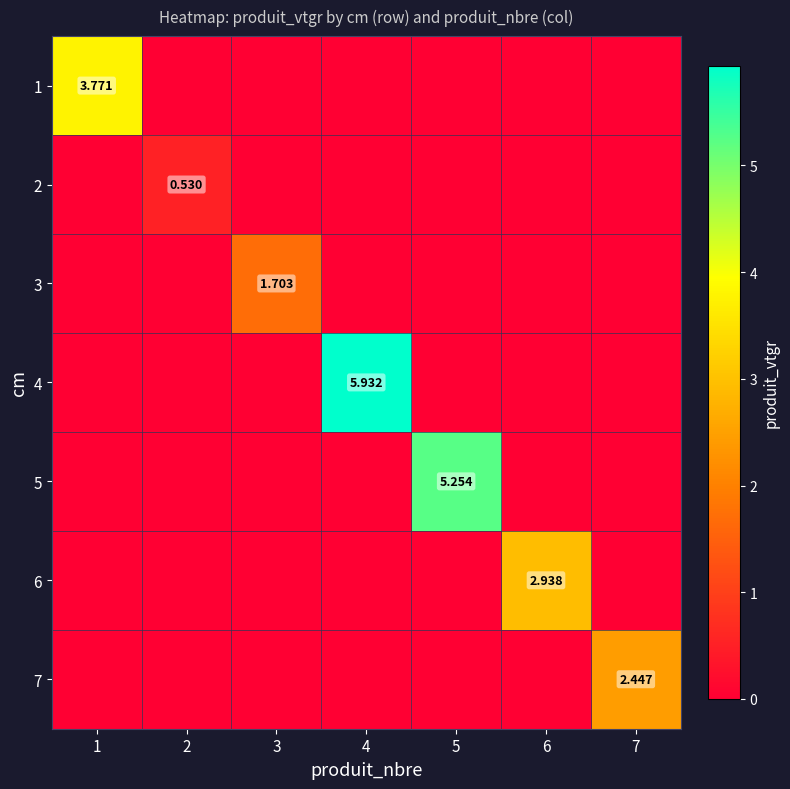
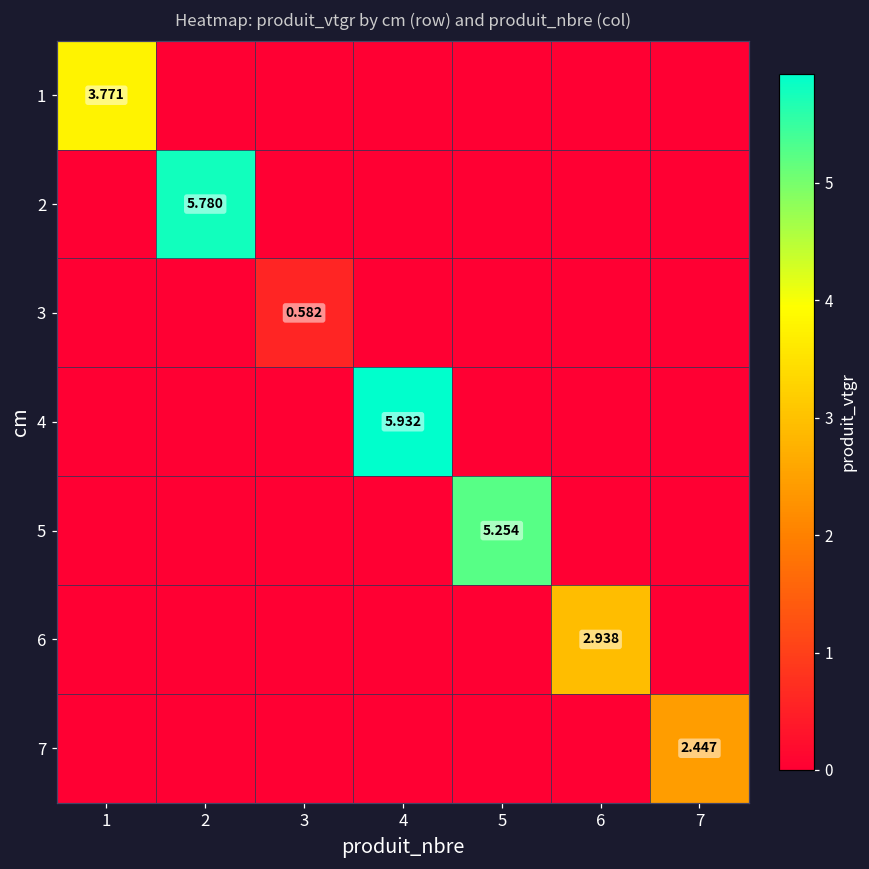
  {
    "2": {
-     "2": 0.530
+     "2": 5.780
    },
    "3": {
-     "3": 1.703
+     "3": 0.582
    }
  }
